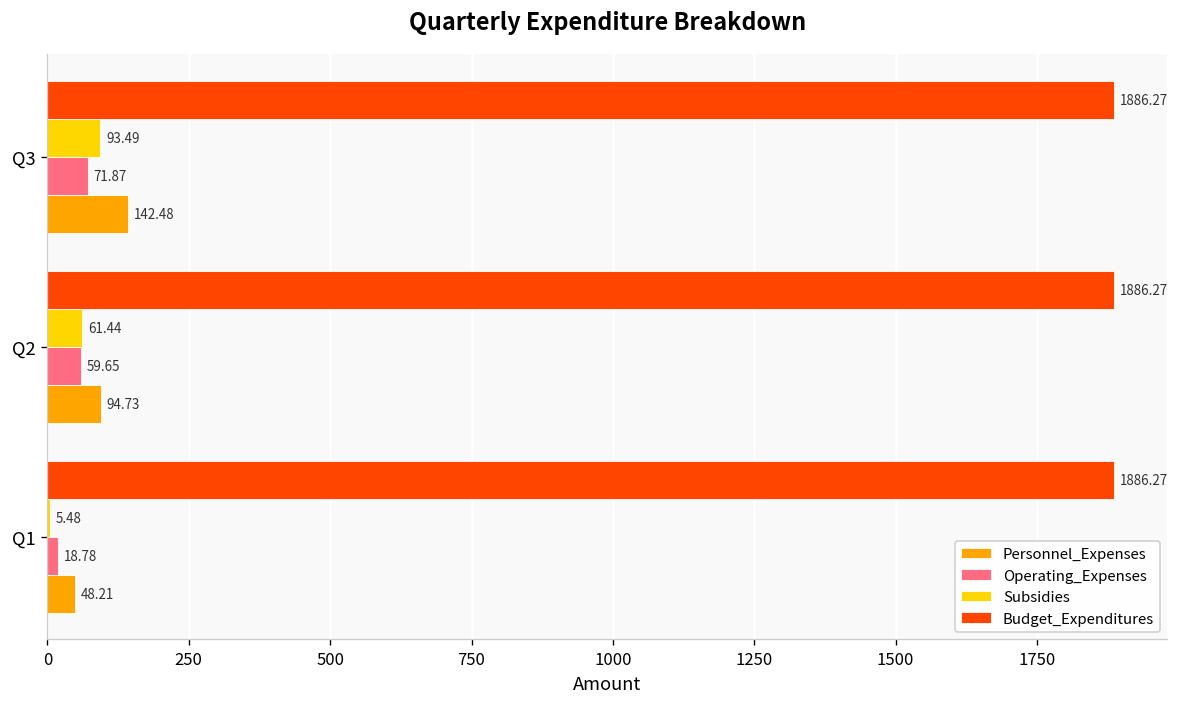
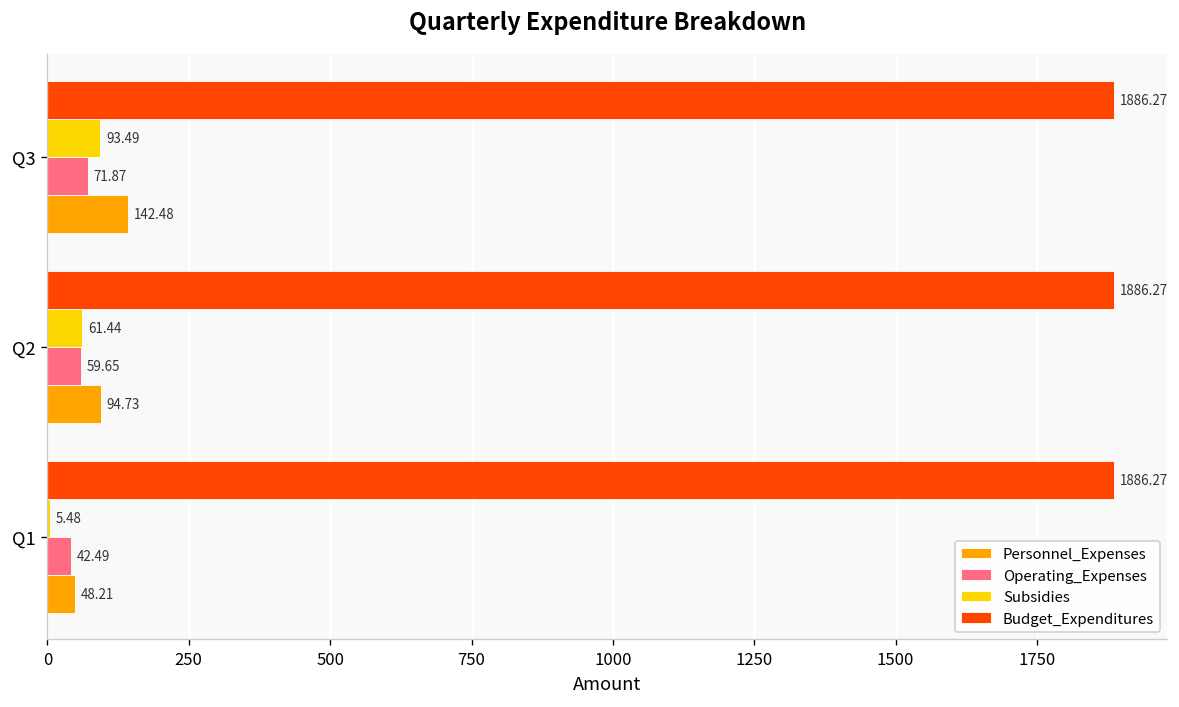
  {
    "Operating_Expenses": {
      "Q3": 71.87,
      "Q2": 59.65,
-     "Q1": 18.78
+     "Q1": 42.49
    },
    "Budget_Expenditures": {
      "Q3": 1886.27,
      "Q2": 1886.27,
      "Q1": 1886.27
    }
  }
